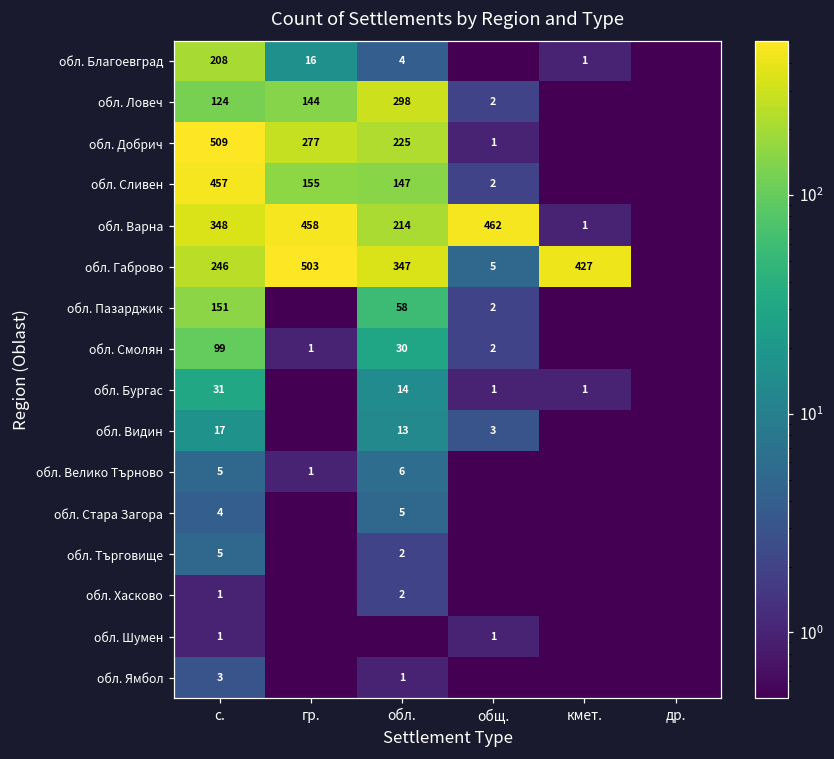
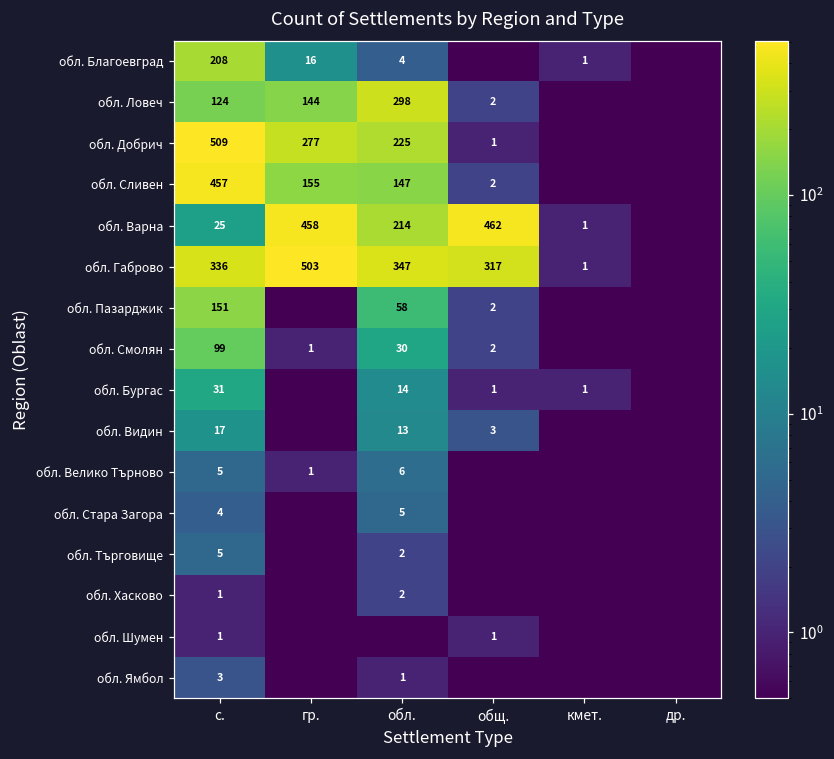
  {
    "обл. Благоевград": {
      "с.": 208,
      "гр.": 16,
      "обл.": 4,
      "кмет.": 1
    },
    "обл. Ловеч": {
      "с.": 124,
      "гр.": 144,
      "обл.": 298,
      "общ.": 2
    },
    "обл. Добрич": {
      "с.": 509,
      "гр.": 277,
      "обл.": 225,
      "общ.": 1
    },
    "обл. Сливен": {
      "с.": 457,
      "гр.": 155,
      "обл.": 147,
      "общ.": 2
    },
    "обл. Варна": {
-     "с.": 348,
+     "с.": 25,
      "гр.": 458,
      "обл.": 214,
      "общ.": 462,
      "кмет.": 1
    },
    "обл. Габрово": {
-     "с.": 246,
+     "с.": 336,
      "гр.": 503,
      "обл.": 347,
-     "общ.": 5,
-     "кмет.": 427
+     "общ.": 317,
+     "кмет.": 1
    },
    "обл. Пазарджик": {
      "с.": 151,
      "обл.": 58,
      "общ.": 2
    },
    "обл. Смолян": {
      "с.": 99,
      "гр.": 1,
      "обл.": 30,
      "общ.": 2
    },
    "обл. Бургас": {
      "с.": 31,
      "обл.": 14,
      "общ.": 1,
      "кмет.": 1
    },
    "обл. Видин": {
      "с.": 17,
      "обл.": 13,
      "общ.": 3
    },
    "обл. Велико Търново": {
      "с.": 5,
      "гр.": 1,
      "обл.": 6
    },
    "обл. Стара Загора": {
      "с.": 4,
      "обл.": 5
    },
    "обл. Търговище": {
      "с.": 5,
      "обл.": 2
    },
    "обл. Хасково": {
      "с.": 1,
      "обл.": 2
    },
    "обл. Шумен": {
      "с.": 1,
      "общ.": 1
    },
    "обл. Ямбол": {
      "с.": 3,
      "обл.": 1
    }
  }
